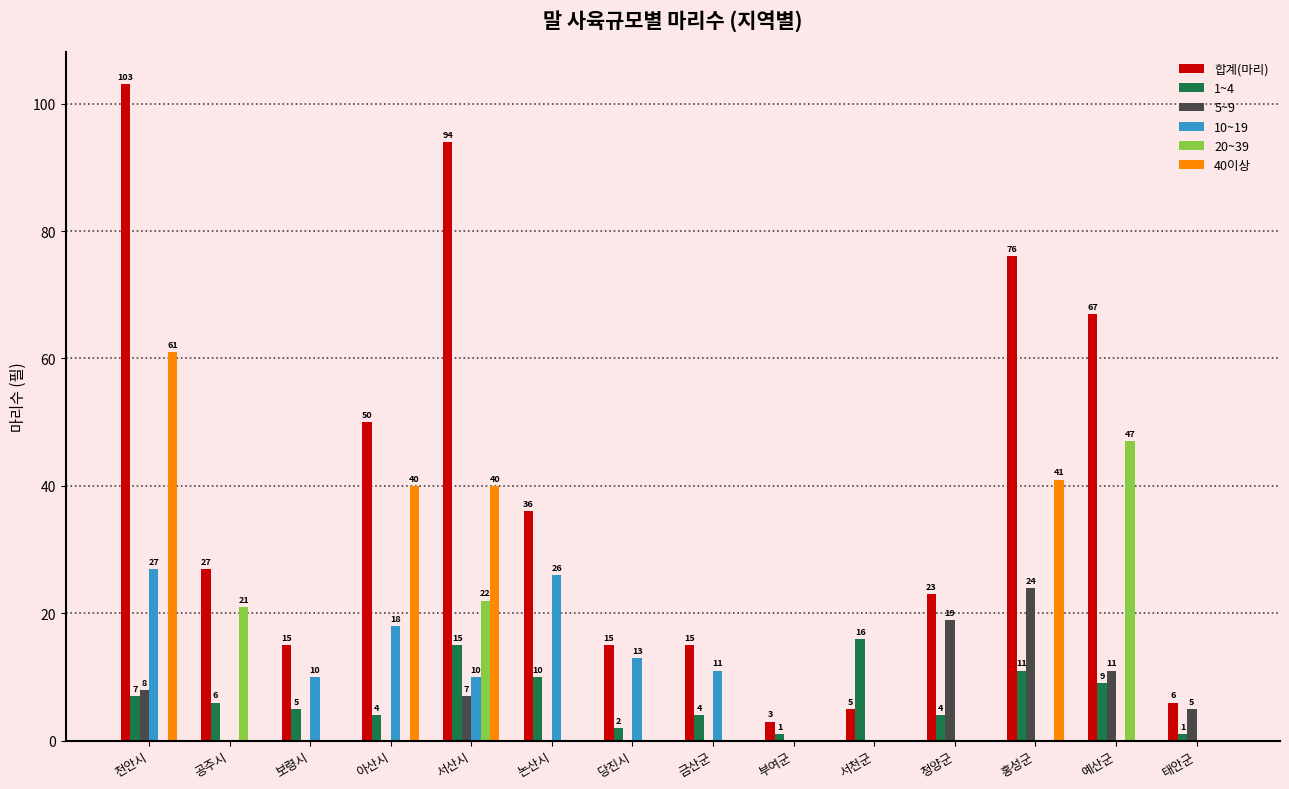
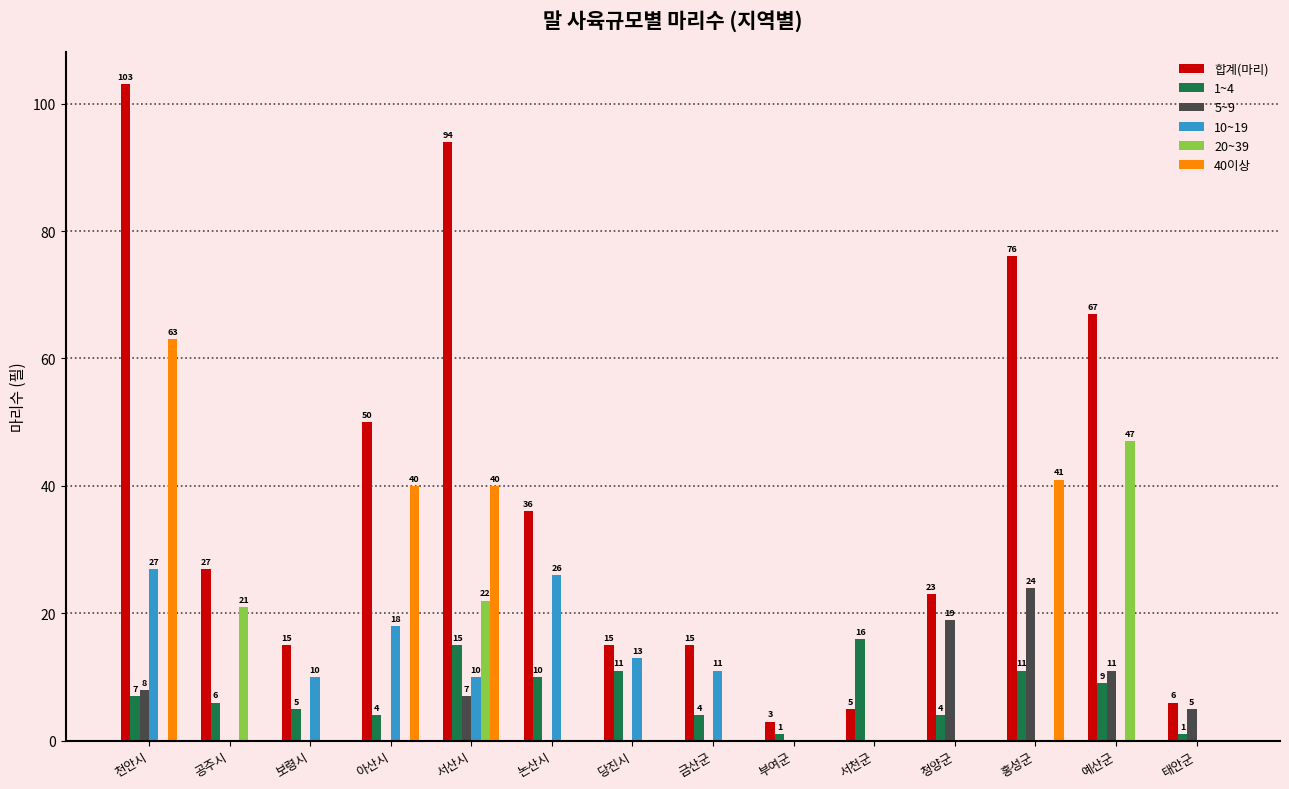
  {
    "합계(마리)": {
      "천안시": 103,
      "공주시": 27,
      "보령시": 15,
      "아산시": 50,
      "서산시": 94,
      "논산시": 36,
      "당진시": 15,
      "금산군": 15,
      "부여군": 3,
      "서천군": 5,
      "청양군": 23,
      "홍성군": 76,
      "예산군": 67,
      "태안군": 6
    },
    "1~4": {
      "천안시": 7,
      "공주시": 6,
      "보령시": 5,
      "아산시": 4,
      "서산시": 15,
      "논산시": 10,
-     "당진시": 2,
+     "당진시": 11,
      "금산군": 4,
      "부여군": 1,
      "서천군": 16,
      "청양군": 4,
      "홍성군": 11,
      "예산군": 9,
      "태안군": 1
    },
    "5~9": {
      "천안시": 8,
      "서산시": 7,
      "청양군": 19,
      "홍성군": 24,
      "예산군": 11,
      "태안군": 5
    },
    "10~19": {
      "천안시": 27,
      "보령시": 10,
      "아산시": 18,
      "서산시": 10,
      "논산시": 26,
      "당진시": 13,
      "금산군": 11
    },
    "20~39": {
      "공주시": 21,
      "서산시": 22,
      "예산군": 47
    },
    "40이상": {
-     "천안시": 61,
+     "천안시": 63,
      "아산시": 40,
      "서산시": 40,
      "홍성군": 41
    }
  }
